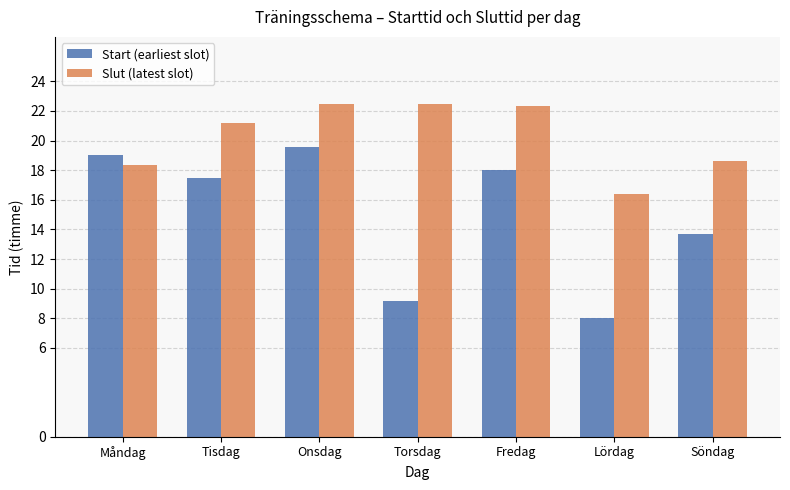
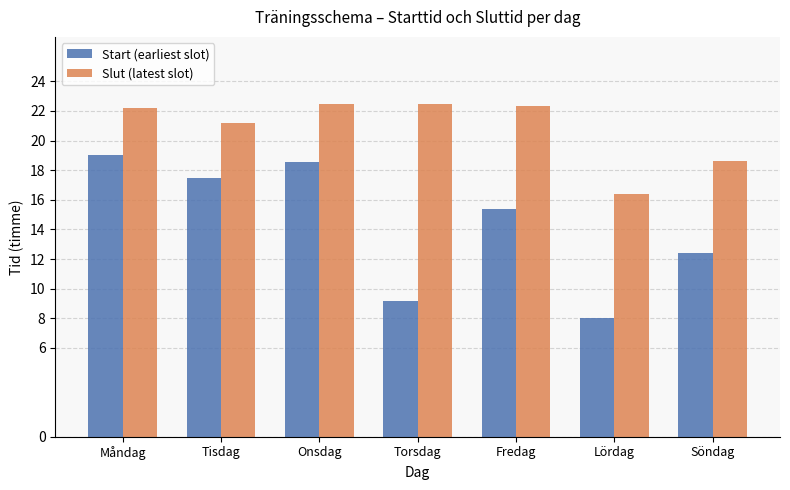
  {
    "Start (earliest slot)": {
      "Måndag": 19.0,
      "Tisdag": 17.5,
-     "Onsdag": 19.6,
+     "Onsdag": 18.6,
      "Torsdag": 9.2,
-     "Fredag": 18.0,
+     "Fredag": 15.4,
      "Lördag": 8.0,
-     "Söndag": 13.7
+     "Söndag": 12.4
    },
    "Slut (latest slot)": {
-     "Måndag": 18.3,
+     "Måndag": 22.2,
      "Tisdag": 21.2,
      "Onsdag": 22.5,
      "Torsdag": 22.5,
      "Fredag": 22.3,
      "Lördag": 16.4,
      "Söndag": 18.6
    }
  }
